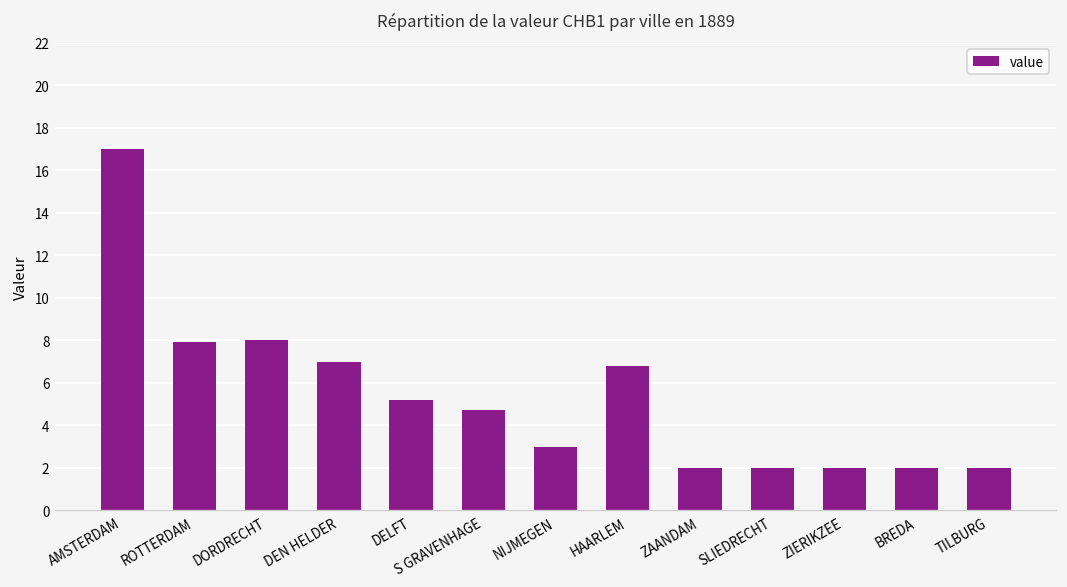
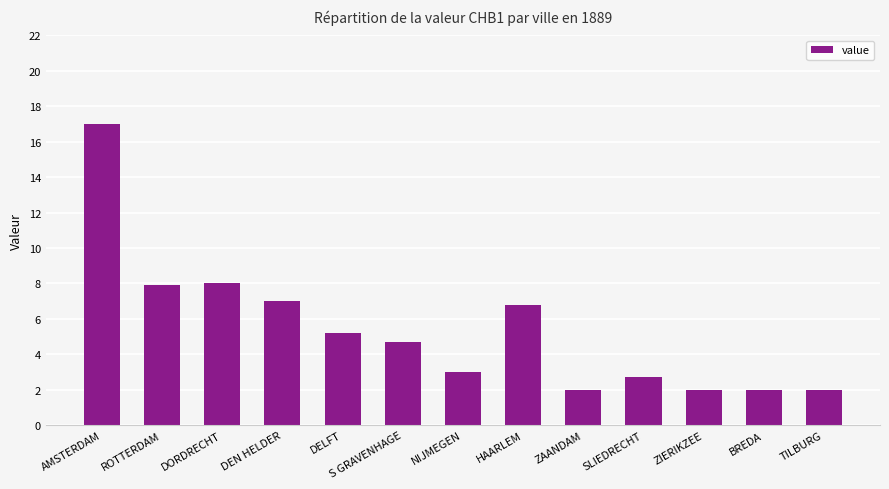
  {
    "AMSTERDAM": 17.0,
    "ROTTERDAM": 7.9,
    "DORDRECHT": 8.0,
    "DEN HELDER": 7.0,
    "DELFT": 5.2,
    "S GRAVENHAGE": 4.7,
    "NIJMEGEN": 3.0,
    "HAARLEM": 6.8,
    "ZAANDAM": 2.0,
-   "SLIEDRECHT": 2.0,
+   "SLIEDRECHT": 2.7,
    "ZIERIKZEE": 2.0,
    "BREDA": 2.0,
    "TILBURG": 2.0
  }
